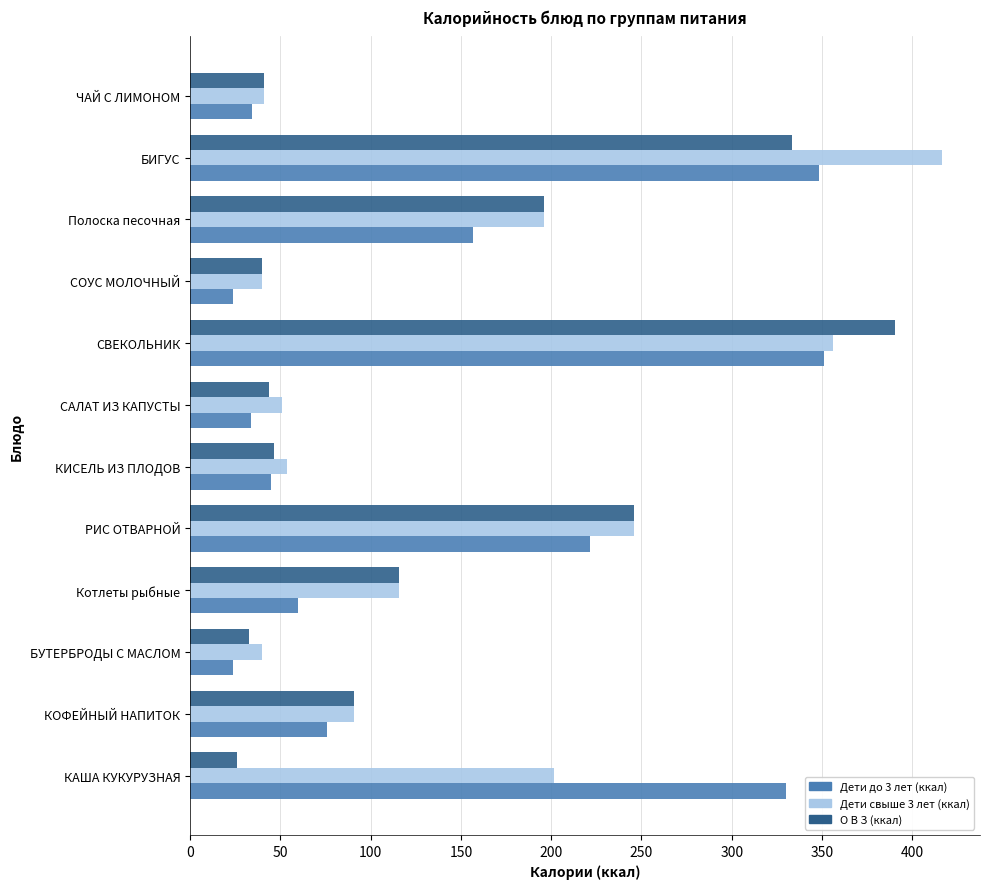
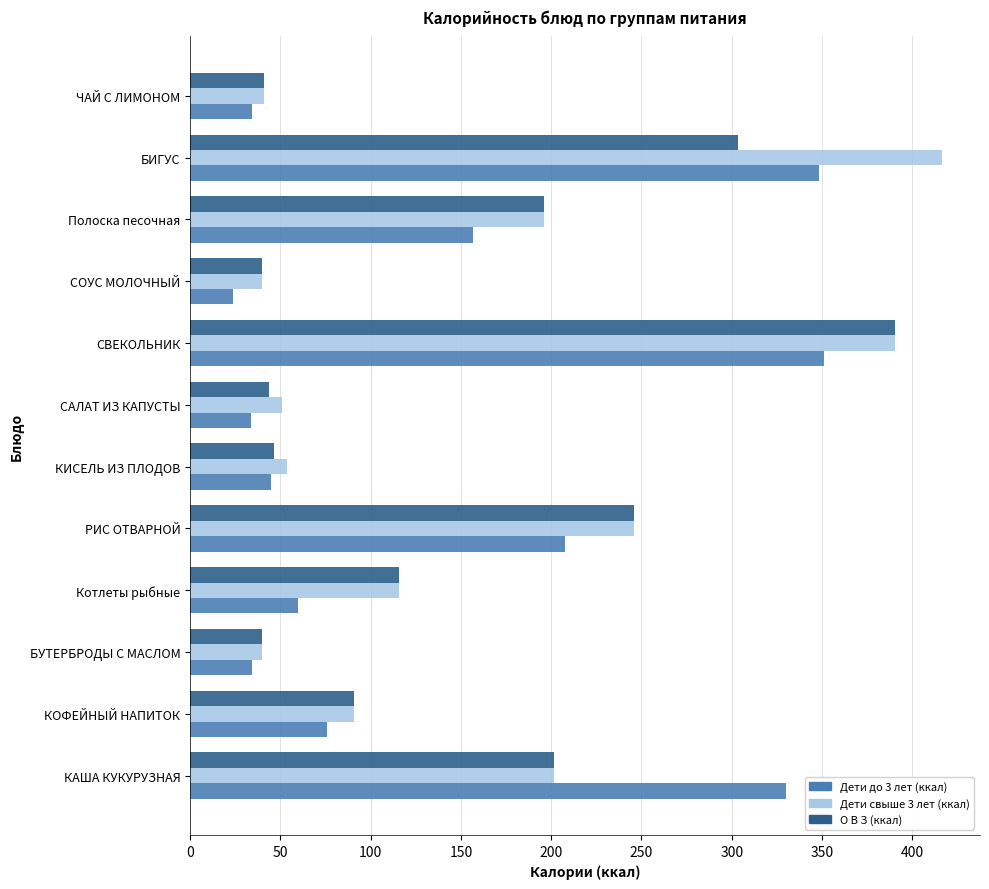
  {
    "Дети до 3 лет (ккал)": {
      "ЧАЙ С ЛИМОНОМ": 34,
      "БИГУС": 348,
      "Полоска песочная": 157,
      "СОУС МОЛОЧНЫЙ": 24,
      "СВЕКОЛЬНИК": 351,
      "САЛАТ ИЗ КАПУСТЫ": 34,
      "КИСЕЛЬ ИЗ ПЛОДОВ": 45,
-     "РИС ОТВАРНОЙ": 222,
+     "РИС ОТВАРНОЙ": 208,
      "Котлеты рыбные": 60,
-     "БУТЕРБРОДЫ С МАСЛОМ": 24,
+     "БУТЕРБРОДЫ С МАСЛОМ": 34,
      "КОФЕЙНЫЙ НАПИТОК": 76,
      "КАША КУКУРУЗНАЯ": 330
    },
    "Дети свыше 3 лет (ккал)": {
      "ЧАЙ С ЛИМОНОМ": 41,
      "БИГУС": 417,
      "Полоска песочная": 196,
      "СОУС МОЛОЧНЫЙ": 40,
-     "СВЕКОЛЬНИК": 356,
+     "СВЕКОЛЬНИК": 390,
      "САЛАТ ИЗ КАПУСТЫ": 51,
      "КИСЕЛЬ ИЗ ПЛОДОВ": 54,
      "РИС ОТВАРНОЙ": 246,
      "Котлеты рыбные": 116,
      "БУТЕРБРОДЫ С МАСЛОМ": 40,
      "КОФЕЙНЫЙ НАПИТОК": 91,
      "КАША КУКУРУЗНАЯ": 201
    },
    "О В З (ккал)": {
      "ЧАЙ С ЛИМОНОМ": 41,
-     "БИГУС": 333,
+     "БИГУС": 303,
      "Полоска песочная": 196,
      "СОУС МОЛОЧНЫЙ": 40,
      "СВЕКОЛЬНИК": 390,
      "САЛАТ ИЗ КАПУСТЫ": 44,
      "КИСЕЛЬ ИЗ ПЛОДОВ": 47,
      "РИС ОТВАРНОЙ": 246,
      "Котлеты рыбные": 116,
-     "БУТЕРБРОДЫ С МАСЛОМ": 33,
+     "БУТЕРБРОДЫ С МАСЛОМ": 40,
      "КОФЕЙНЫЙ НАПИТОК": 91,
-     "КАША КУКУРУЗНАЯ": 26
+     "КАША КУКУРУЗНАЯ": 201
    }
  }
